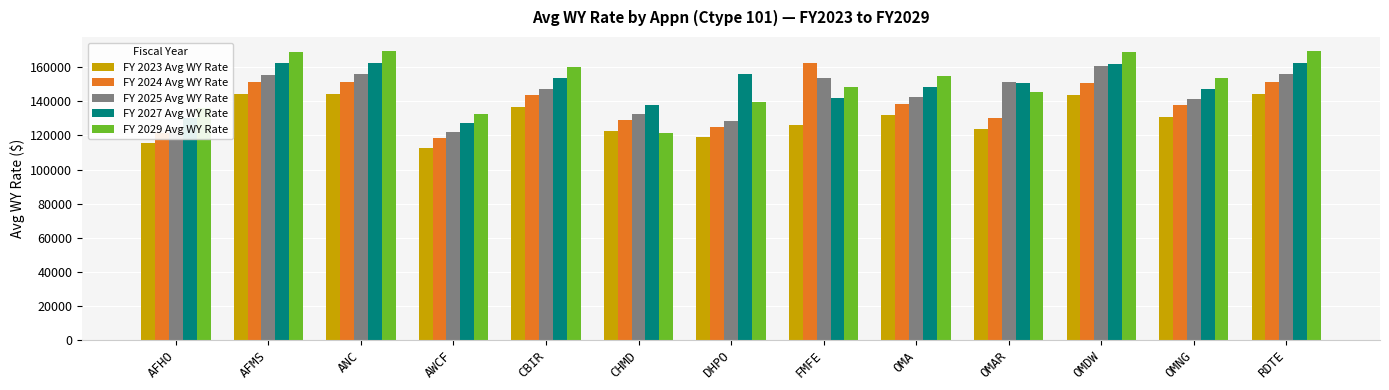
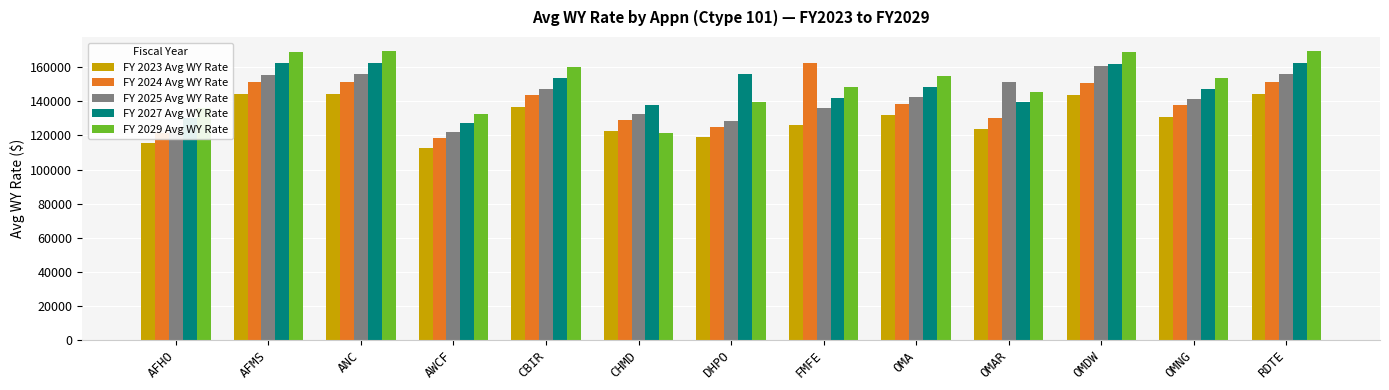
  {
    "FY 2023 Avg WY Rate": {
      "AFHO": 116000,
      "AFMS": 144000,
      "ANC": 144000,
      "AWCF": 113000,
      "CBIR": 137000,
      "CHMD": 123000,
      "DHPO": 119000,
      "FMFE": 126000,
      "OMA": 132000,
      "OMAR": 124000,
      "OMDW": 144000,
      "OMNG": 131000,
      "RDTE": 144000
    },
    "FY 2024 Avg WY Rate": {
      "AFMS": 151000,
      "ANC": 152000,
      "AWCF": 119000,
      "CBIR": 143000,
      "CHMD": 129000,
      "DHPO": 125000,
      "FMFE": 162000,
      "OMA": 138000,
      "OMAR": 130000,
      "OMDW": 151000,
      "OMNG": 138000,
      "RDTE": 151000
    },
    "FY 2025 Avg WY Rate": {
      "AFMS": 156000,
      "ANC": 156000,
      "AWCF": 122000,
      "CBIR": 148000,
      "CHMD": 132000,
      "DHPO": 129000,
-     "FMFE": 154000,
+     "FMFE": 136000,
      "OMA": 142000,
      "OMAR": 151000,
      "OMDW": 161000,
      "OMNG": 142000,
      "RDTE": 156000
    },
    "FY 2027 Avg WY Rate": {
      "AFMS": 162000,
      "ANC": 162000,
      "AWCF": 127000,
      "CBIR": 154000,
      "CHMD": 138000,
      "DHPO": 156000,
      "FMFE": 142000,
      "OMA": 148000,
-     "OMAR": 151000,
+     "OMAR": 140000,
      "OMDW": 162000,
      "OMNG": 148000,
      "RDTE": 162000
    },
    "FY 2029 Avg WY Rate": {
      "AFMS": 169000,
      "ANC": 169000,
      "AWCF": 133000,
      "CBIR": 160000,
      "CHMD": 121000,
      "DHPO": 140000,
      "FMFE": 148000,
      "OMA": 155000,
      "OMAR": 146000,
      "OMDW": 169000,
      "OMNG": 154000,
      "RDTE": 169000
    }
  }
